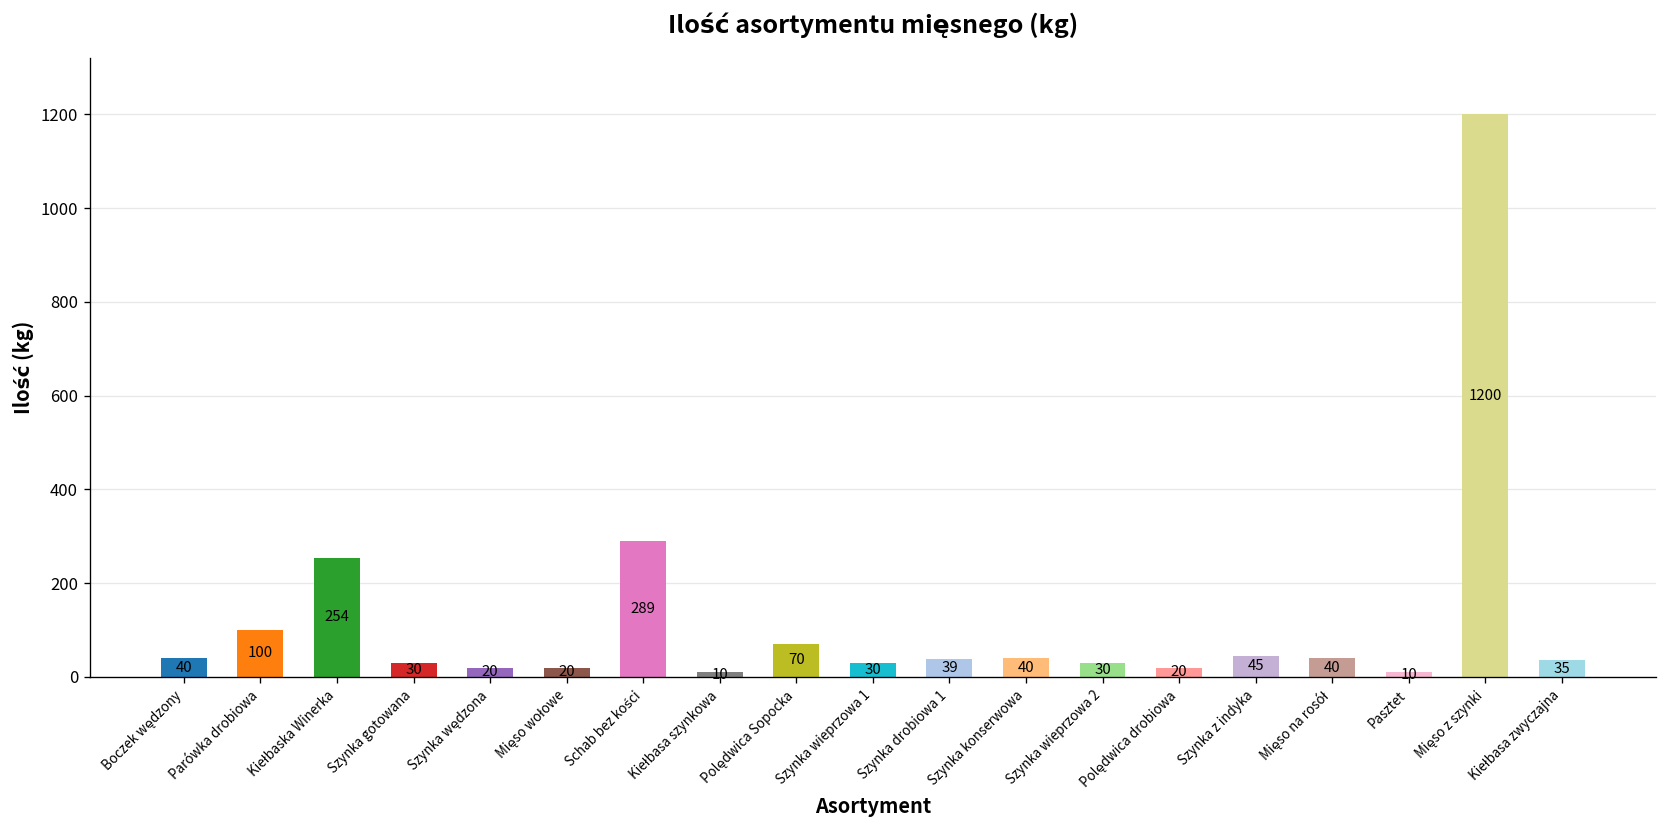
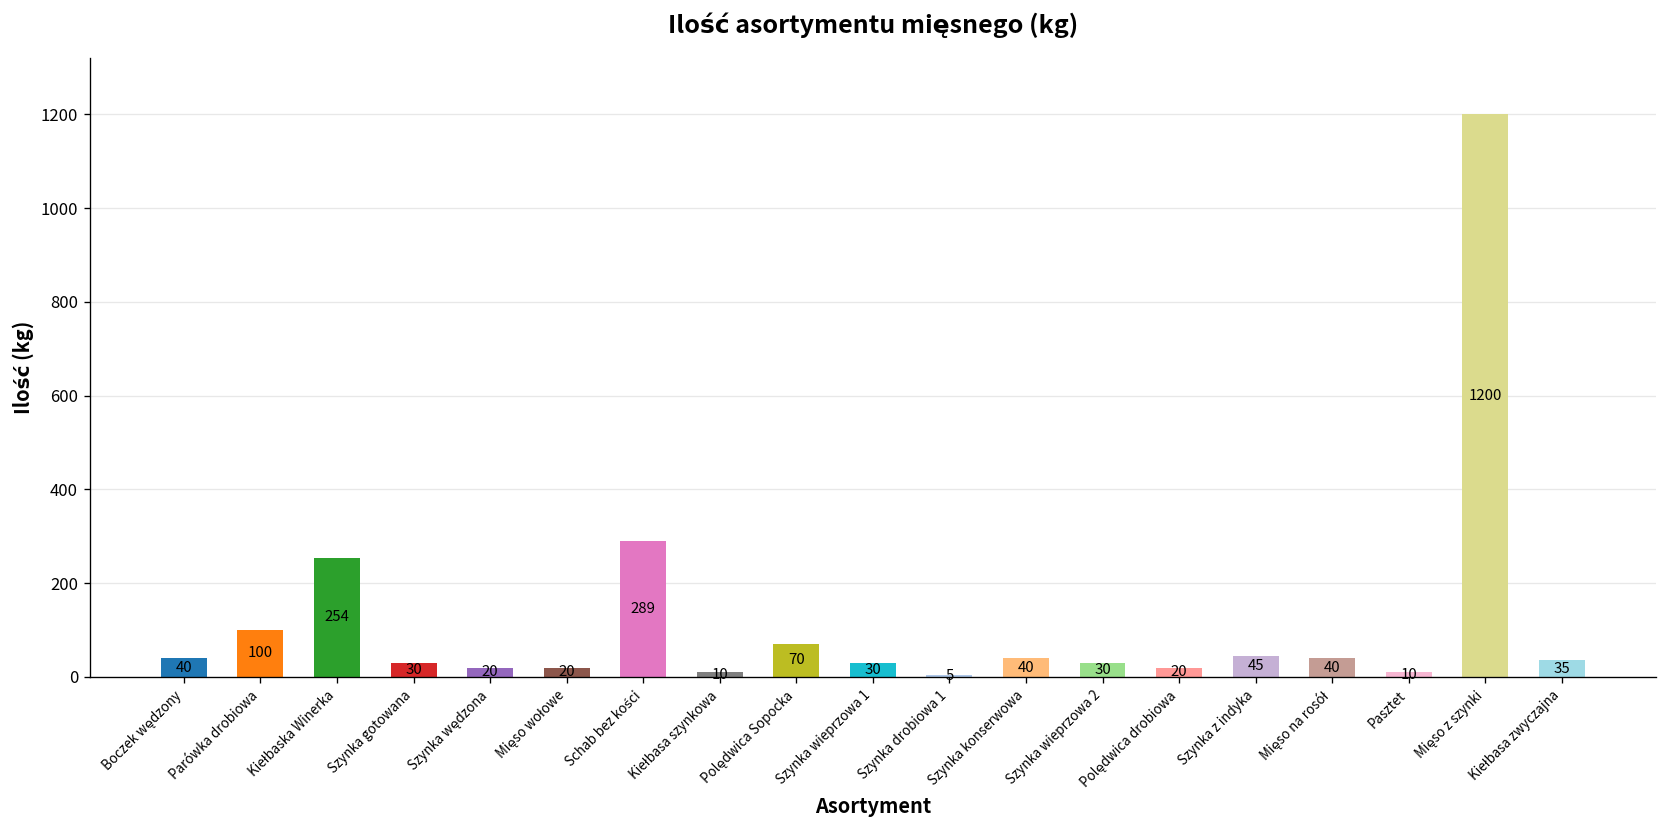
  {
    "Boczek wędzony": 40,
    "Parówka drobiowa": 100,
    "Kiełbaska Winerka": 254,
    "Szynka gotowana": 30,
    "Szynka wędzona": 20,
    "Mięso wołowe": 20,
    "Schab bez kości": 289,
    "Kiełbasa szynkowa": 10,
    "Polędwica Sopocka": 70,
    "Szynka wieprzowa 1": 30,
-   "Szynka drobiowa 1": 39,
+   "Szynka drobiowa 1": 5,
    "Szynka konserwowa": 40,
    "Szynka wieprzowa 2": 30,
    "Polędwica drobiowa": 20,
    "Szynka z indyka": 45,
    "Mięso na rosół": 40,
    "Pasztet": 10,
    "Mięso z szynki": 1200,
    "Kiełbasa zwyczajna": 35
  }
